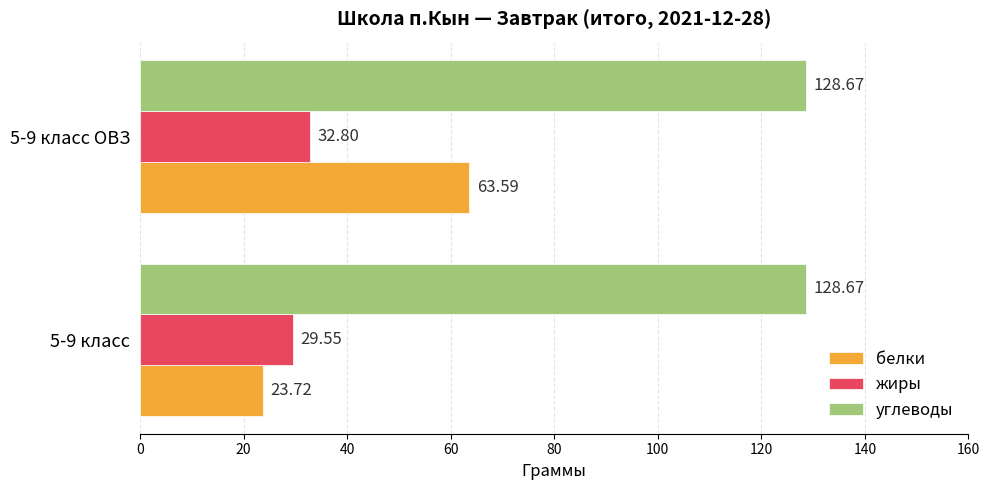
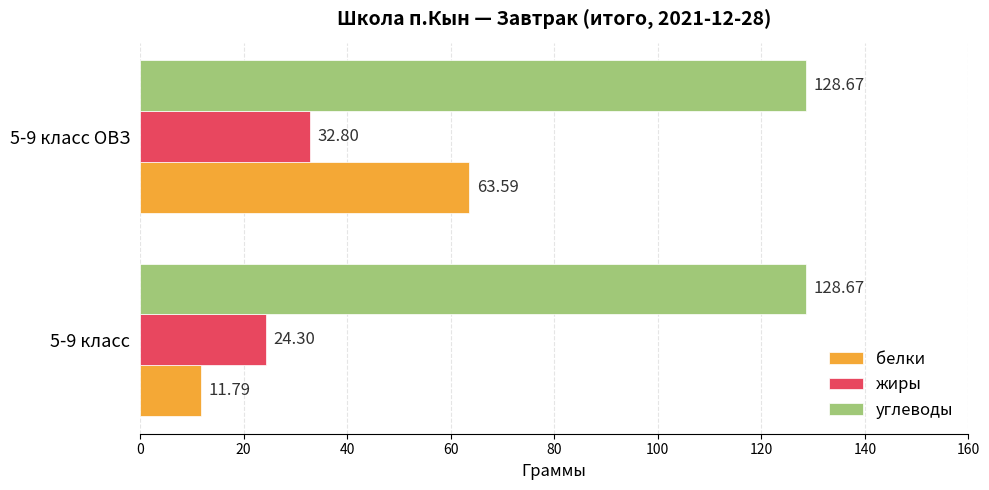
  {
    "белки": {
      "5-9 класс ОВЗ": 63.59,
-     "5-9 класс": 23.72
+     "5-9 класс": 11.79
    },
    "жиры": {
      "5-9 класс ОВЗ": 32.80,
-     "5-9 класс": 29.55
+     "5-9 класс": 24.30
    },
    "углеводы": {
      "5-9 класс ОВЗ": 128.67,
      "5-9 класс": 128.67
    }
  }
